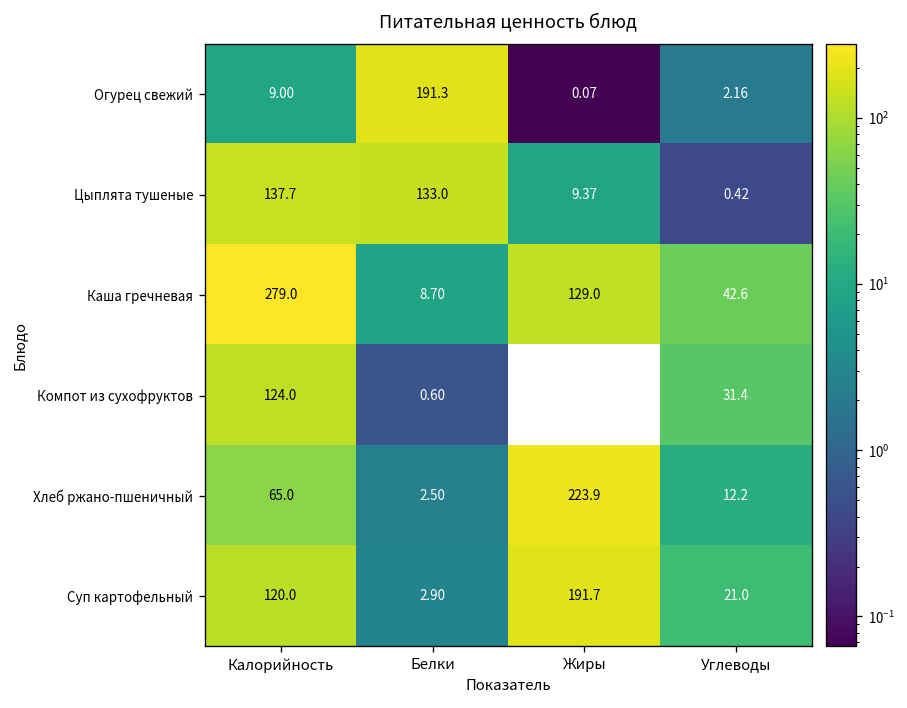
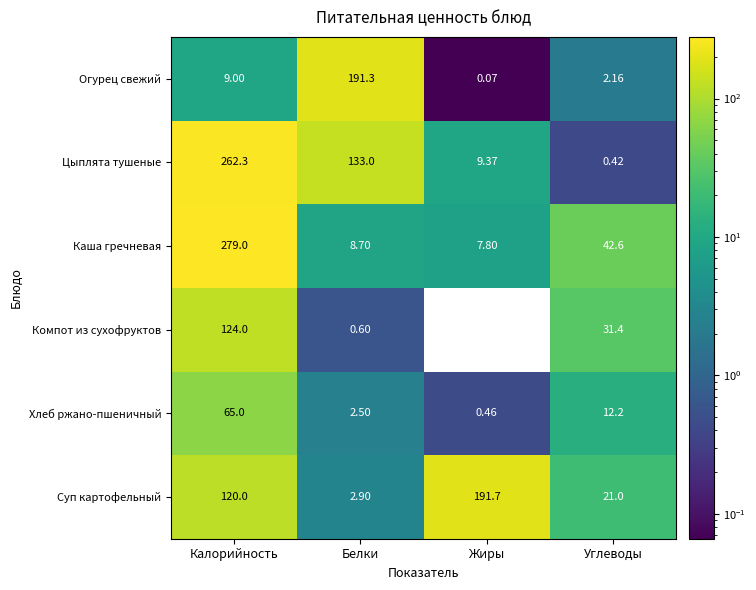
  {
    "Огурец свежий": {
      "Калорийность": 9.00,
      "Белки": 191.3,
      "Жиры": 0.07,
      "Углеводы": 2.16
    },
    "Цыплята тушеные": {
-     "Калорийность": 137.7,
+     "Калорийность": 262.3,
      "Белки": 133.0,
      "Жиры": 9.37,
      "Углеводы": 0.42
    },
    "Каша гречневая": {
      "Калорийность": 279.0,
      "Белки": 8.70,
-     "Жиры": 129.0,
+     "Жиры": 7.80,
      "Углеводы": 42.6
    },
    "Компот из сухофруктов": {
      "Калорийность": 124.0,
      "Белки": 0.60,
      "Углеводы": 31.4
    },
    "Хлеб ржано-пшеничный": {
      "Калорийность": 65.0,
      "Белки": 2.50,
-     "Жиры": 223.9,
+     "Жиры": 0.46,
      "Углеводы": 12.2
    },
    "Суп картофельный": {
      "Калорийность": 120.0,
      "Белки": 2.90,
      "Жиры": 191.7,
      "Углеводы": 21.0
    }
  }
